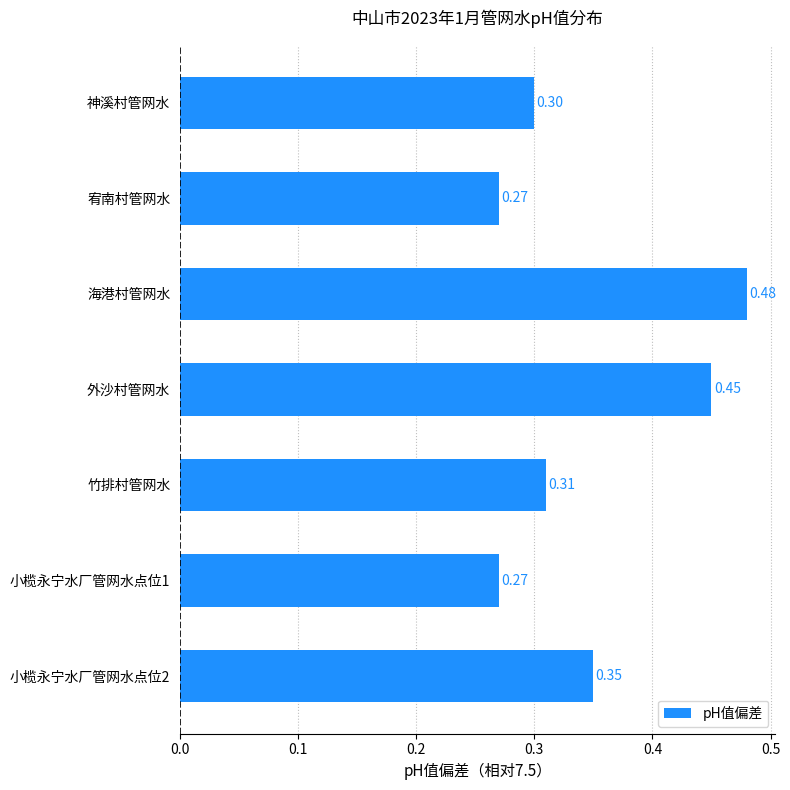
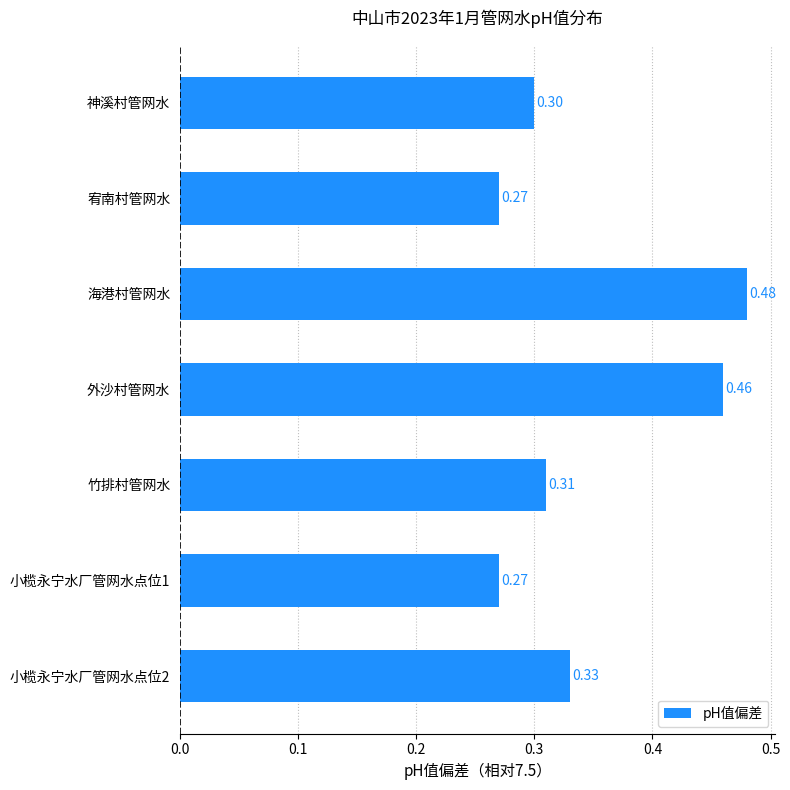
  {
    "神溪村管网水": 0.30,
    "宥南村管网水": 0.27,
    "海港村管网水": 0.48,
-   "外沙村管网水": 0.45,
+   "外沙村管网水": 0.46,
    "竹排村管网水": 0.31,
    "小榄永宁水厂管网水点位1": 0.27,
-   "小榄永宁水厂管网水点位2": 0.35
+   "小榄永宁水厂管网水点位2": 0.33
  }
